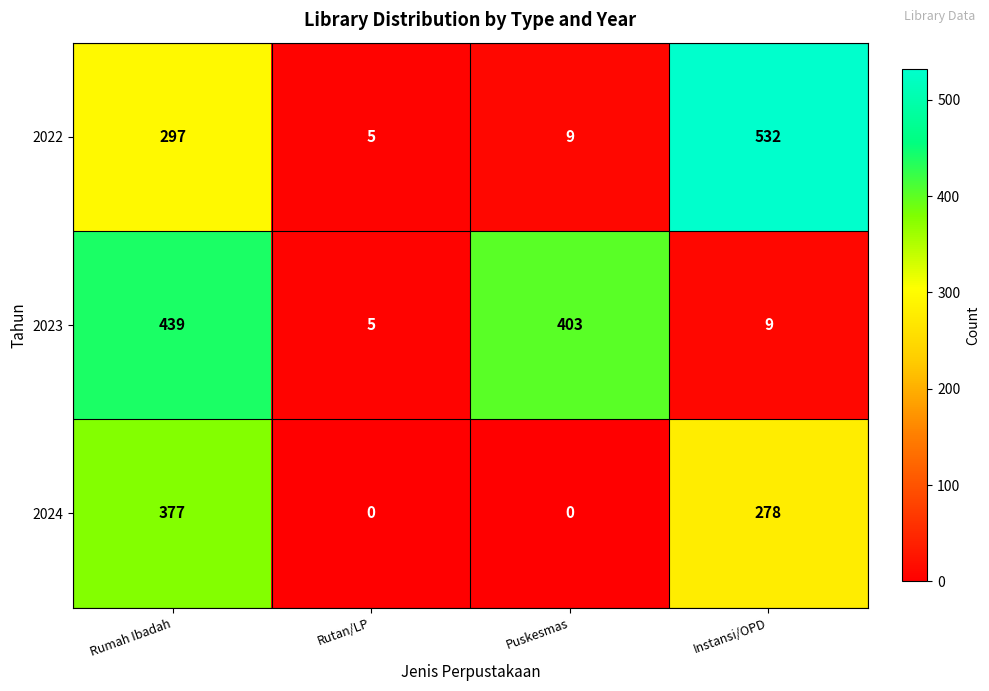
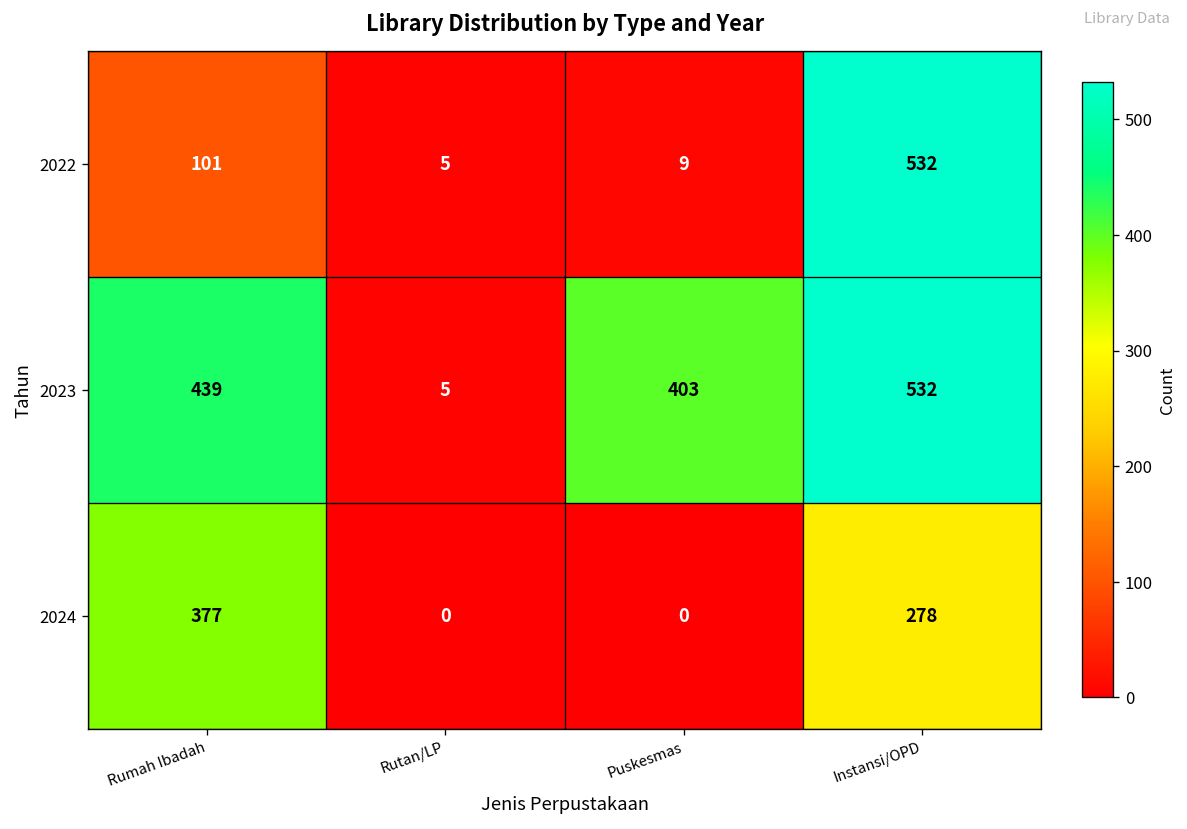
  {
    "2022": {
-     "Rumah Ibadah": 297,
+     "Rumah Ibadah": 101,
      "Rutan/LP": 5,
      "Puskesmas": 9,
      "Instansi/OPD": 532
    },
    "2023": {
      "Rumah Ibadah": 439,
      "Rutan/LP": 5,
      "Puskesmas": 403,
-     "Instansi/OPD": 9
+     "Instansi/OPD": 532
    },
    "2024": {
      "Rumah Ibadah": 377,
      "Rutan/LP": 0,
      "Puskesmas": 0,
      "Instansi/OPD": 278
    }
  }
